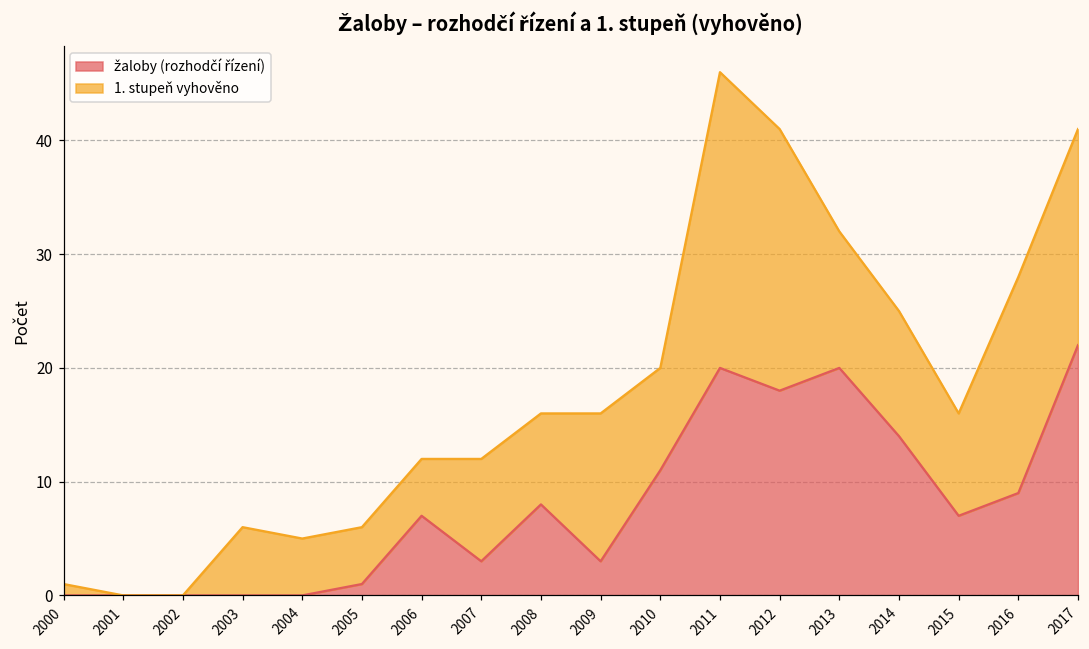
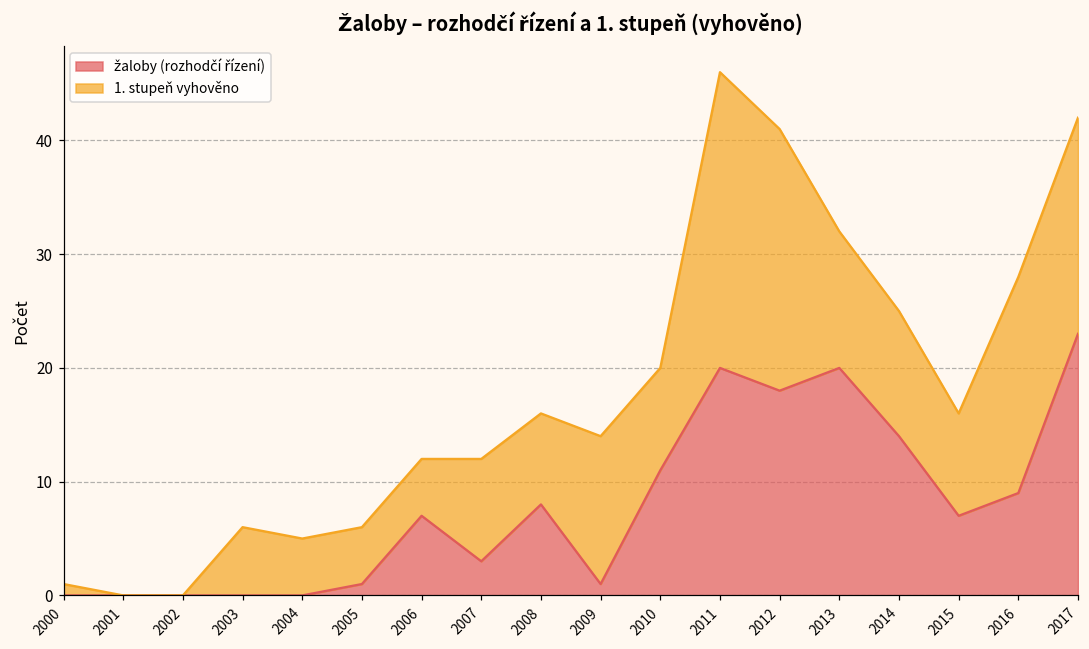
  {
    "žaloby (rozhodčí řízení)": {
      "2000": 0,
      "2003": 0,
      "2004": 0,
      "2005": 1,
      "2006": 7,
      "2007": 3,
      "2008": 8,
-     "2009": 3,
+     "2009": 1,
      "2010": 11,
      "2011": 20,
      "2012": 18,
      "2013": 20,
      "2014": 14,
      "2015": 7,
      "2016": 9,
-     "2017": 22
+     "2017": 23
    },
    "1. stupeň vyhověno": {
      "2000": 1,
      "2003": 6,
      "2004": 5,
      "2005": 5,
      "2006": 5,
      "2007": 9,
      "2008": 8,
      "2009": 13,
      "2010": 9,
      "2011": 26,
      "2012": 23,
      "2013": 12,
      "2014": 11,
      "2015": 9,
      "2016": 19,
      "2017": 19
    }
  }
